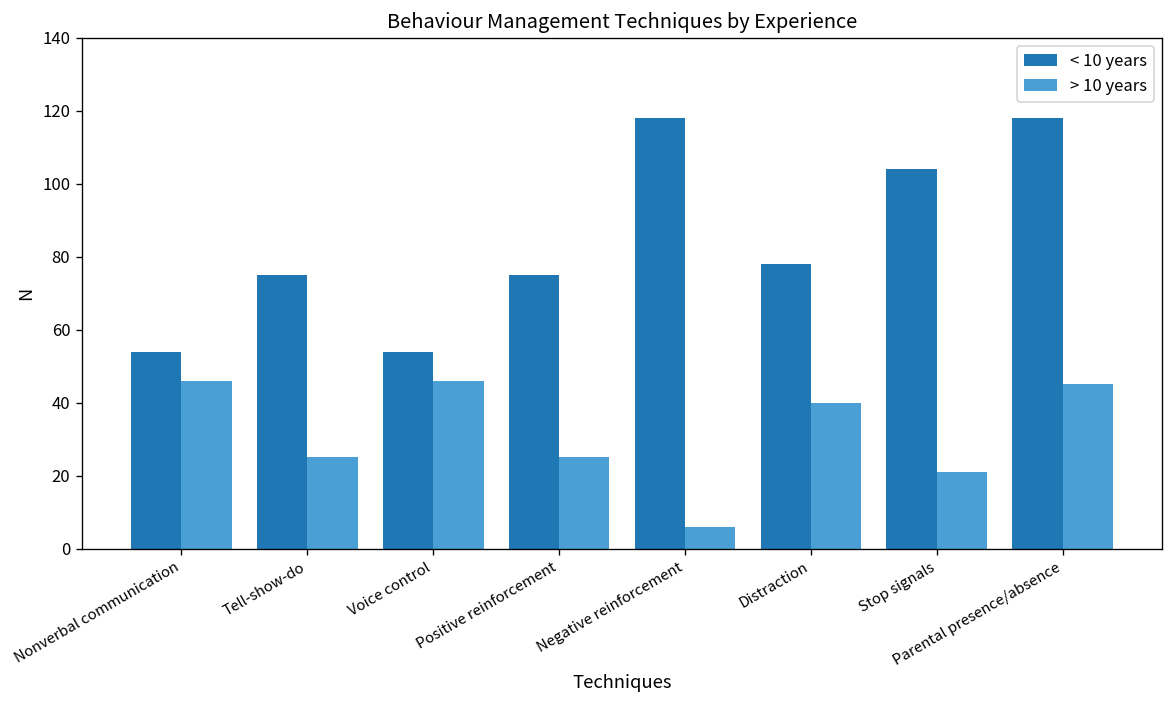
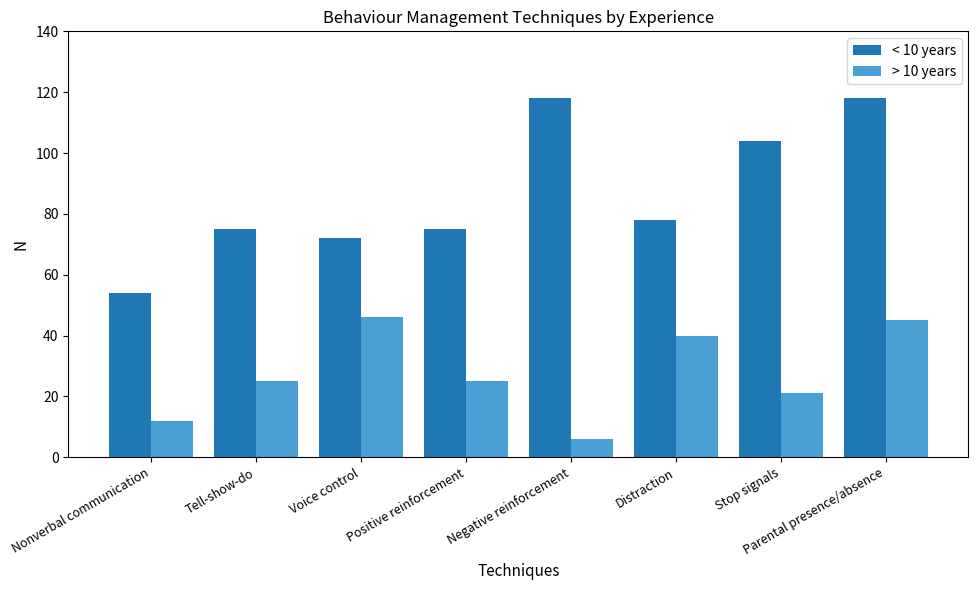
  {
    "< 10 years": {
      "Nonverbal communication": 54,
      "Tell-show-do": 75,
-     "Voice control": 54,
+     "Voice control": 72,
      "Positive reinforcement": 75,
      "Negative reinforcement": 118,
      "Distraction": 78,
      "Stop signals": 104,
      "Parental presence/absence": 118
    },
    "> 10 years": {
-     "Nonverbal communication": 46,
+     "Nonverbal communication": 12,
      "Tell-show-do": 25,
      "Voice control": 46,
      "Positive reinforcement": 25,
      "Negative reinforcement": 6,
      "Distraction": 40,
      "Stop signals": 21,
      "Parental presence/absence": 45
    }
  }
